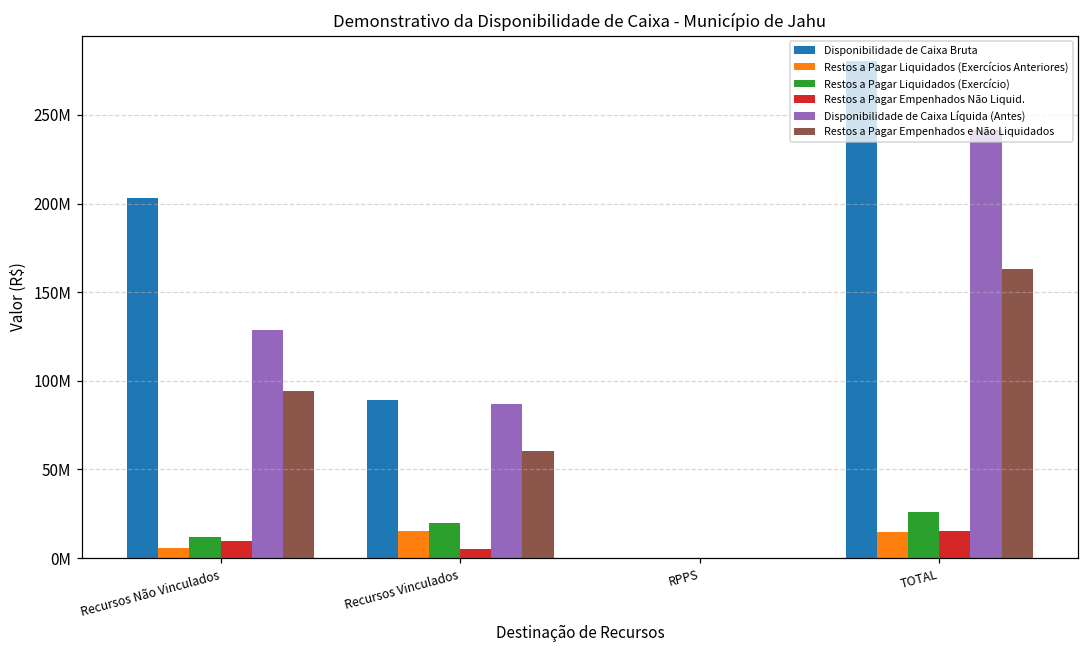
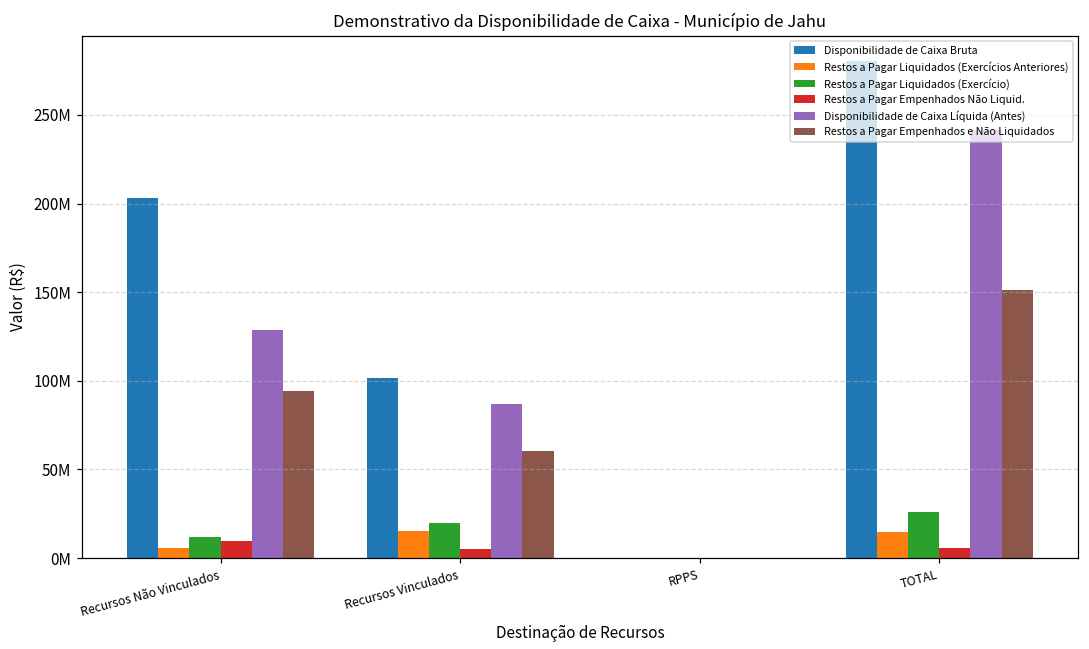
  {
    "Disponibilidade de Caixa Bruta": {
      "Recursos Não Vinculados": 203000000,
-     "Recursos Vinculados": 89000000,
+     "Recursos Vinculados": 102000000,
      "RPPS": 0
    },
    "Restos a Pagar Liquidados (Exercícios Anteriores)": {
      "Recursos Não Vinculados": 6000000,
      "Recursos Vinculados": 16000000,
      "RPPS": 0,
      "TOTAL": 15000000
    },
    "Restos a Pagar Liquidados (Exercício)": {
      "Recursos Não Vinculados": 12000000,
      "Recursos Vinculados": 20000000,
      "RPPS": 0,
      "TOTAL": 26000000
    },
    "Restos a Pagar Empenhados Não Liquid.": {
      "Recursos Não Vinculados": 10000000,
      "Recursos Vinculados": 5000000,
      "RPPS": 0,
-     "TOTAL": 15000000
+     "TOTAL": 5000000
    },
    "Disponibilidade de Caixa Líquida (Antes)": {
      "Recursos Não Vinculados": 129000000,
      "Recursos Vinculados": 87000000,
      "RPPS": 0
    },
    "Restos a Pagar Empenhados e Não Liquidados": {
      "Recursos Não Vinculados": 95000000,
      "Recursos Vinculados": 61000000,
      "RPPS": 0,
-     "TOTAL": 163000000
+     "TOTAL": 151000000
    }
  }
